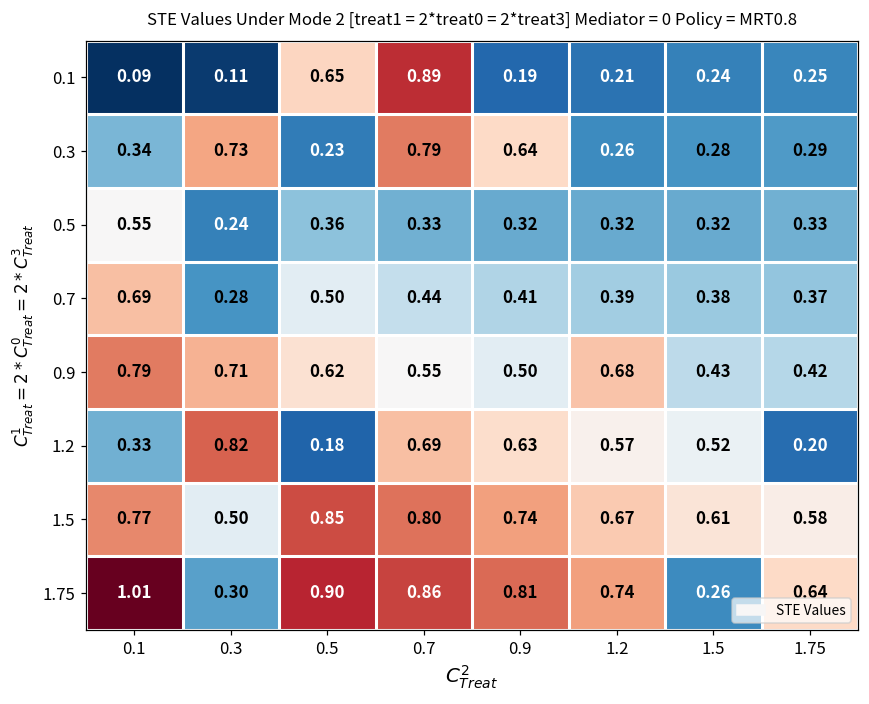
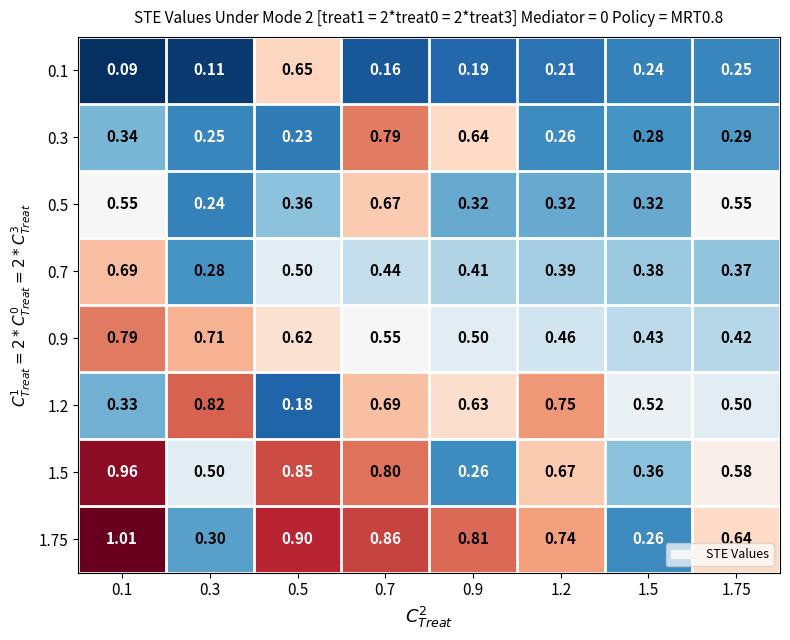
  {
    "0.1": {
      "0.1": 0.09,
      "0.3": 0.11,
      "0.5": 0.65,
-     "0.7": 0.89,
+     "0.7": 0.16,
      "0.9": 0.19,
      "1.2": 0.21,
      "1.5": 0.24,
      "1.75": 0.25
    },
    "0.3": {
      "0.1": 0.34,
-     "0.3": 0.73,
+     "0.3": 0.25,
      "0.5": 0.23,
      "0.7": 0.79,
      "0.9": 0.64,
      "1.2": 0.26,
      "1.5": 0.28,
      "1.75": 0.29
    },
    "0.5": {
      "0.1": 0.55,
      "0.3": 0.24,
      "0.5": 0.36,
-     "0.7": 0.33,
+     "0.7": 0.67,
      "0.9": 0.32,
      "1.2": 0.32,
      "1.5": 0.32,
-     "1.75": 0.33
+     "1.75": 0.55
    },
    "0.7": {
      "0.1": 0.69,
      "0.3": 0.28,
      "0.5": 0.50,
      "0.7": 0.44,
      "0.9": 0.41,
      "1.2": 0.39,
      "1.5": 0.38,
      "1.75": 0.37
    },
    "0.9": {
      "0.1": 0.79,
      "0.3": 0.71,
      "0.5": 0.62,
      "0.7": 0.55,
      "0.9": 0.50,
-     "1.2": 0.68,
+     "1.2": 0.46,
      "1.5": 0.43,
      "1.75": 0.42
    },
    "1.2": {
      "0.1": 0.33,
      "0.3": 0.82,
      "0.5": 0.18,
      "0.7": 0.69,
      "0.9": 0.63,
-     "1.2": 0.57,
+     "1.2": 0.75,
      "1.5": 0.52,
-     "1.75": 0.20
+     "1.75": 0.50
    },
    "1.5": {
-     "0.1": 0.77,
+     "0.1": 0.96,
      "0.3": 0.50,
      "0.5": 0.85,
      "0.7": 0.80,
-     "0.9": 0.74,
+     "0.9": 0.26,
      "1.2": 0.67,
-     "1.5": 0.61,
+     "1.5": 0.36,
      "1.75": 0.58
    },
    "1.75": {
      "0.1": 1.01,
      "0.3": 0.30,
      "0.5": 0.90,
      "0.7": 0.86,
      "0.9": 0.81,
      "1.2": 0.74,
      "1.5": 0.26
    }
  }
